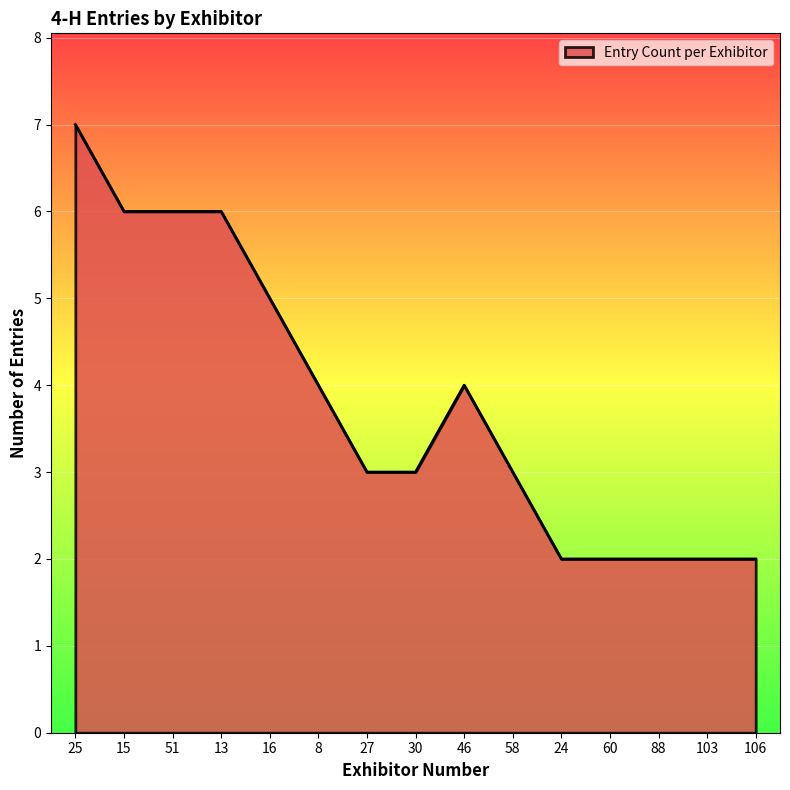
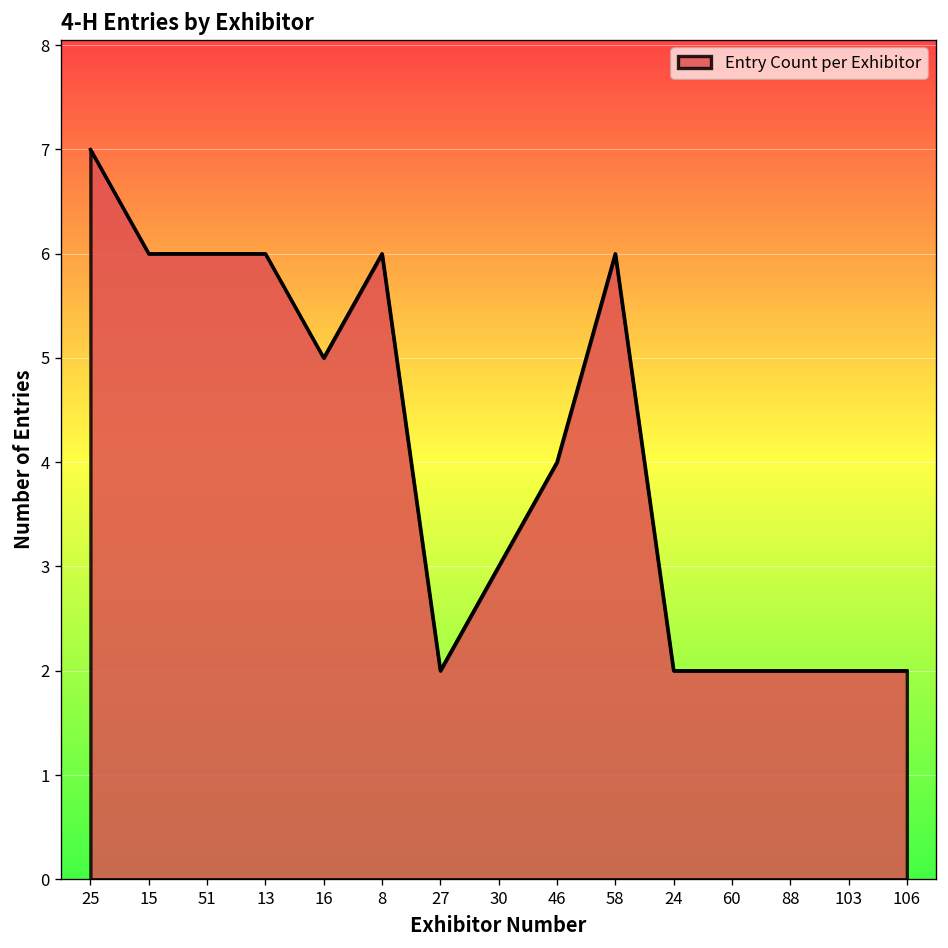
  {
    "25": 7,
    "15": 6,
    "51": 6,
    "13": 6,
    "16": 5,
-   "8": 4,
-   "27": 3,
+   "8": 6,
+   "27": 2,
    "30": 3,
    "46": 4,
-   "58": 3,
+   "58": 6,
    "24": 2,
    "60": 2,
    "88": 2,
    "103": 2,
    "106": 2
  }
